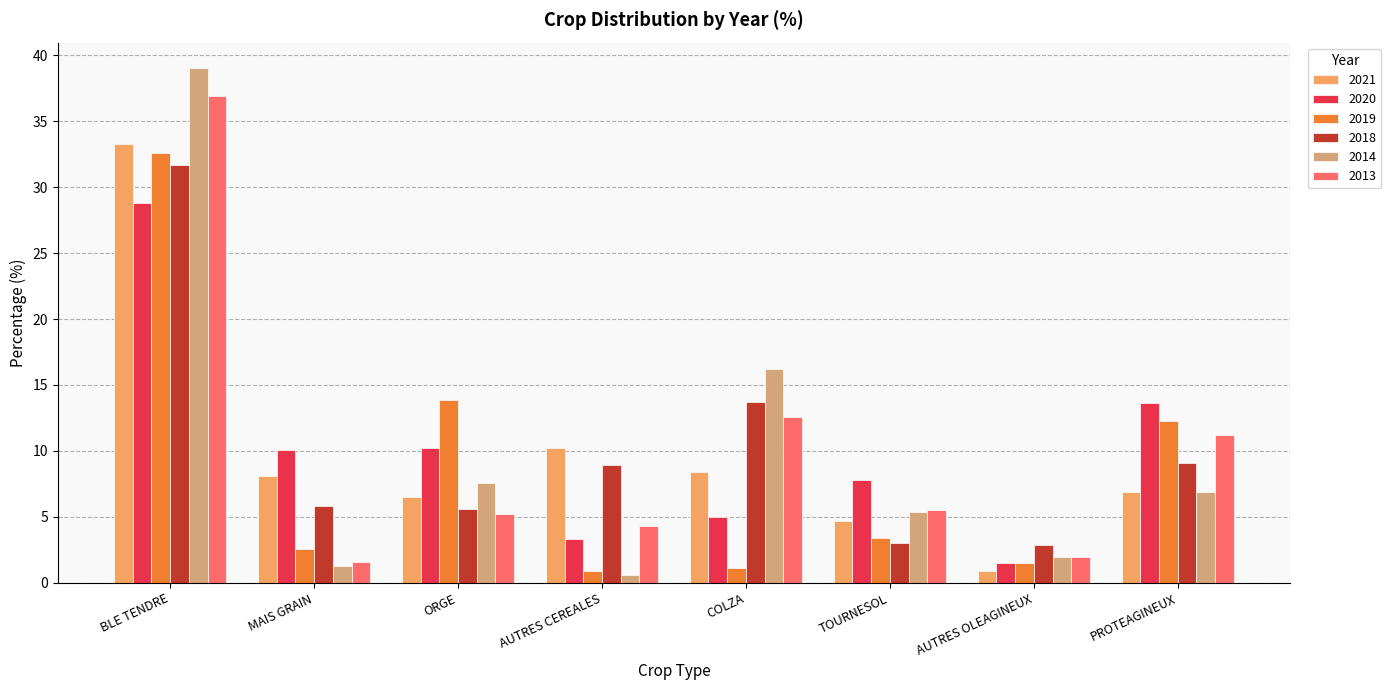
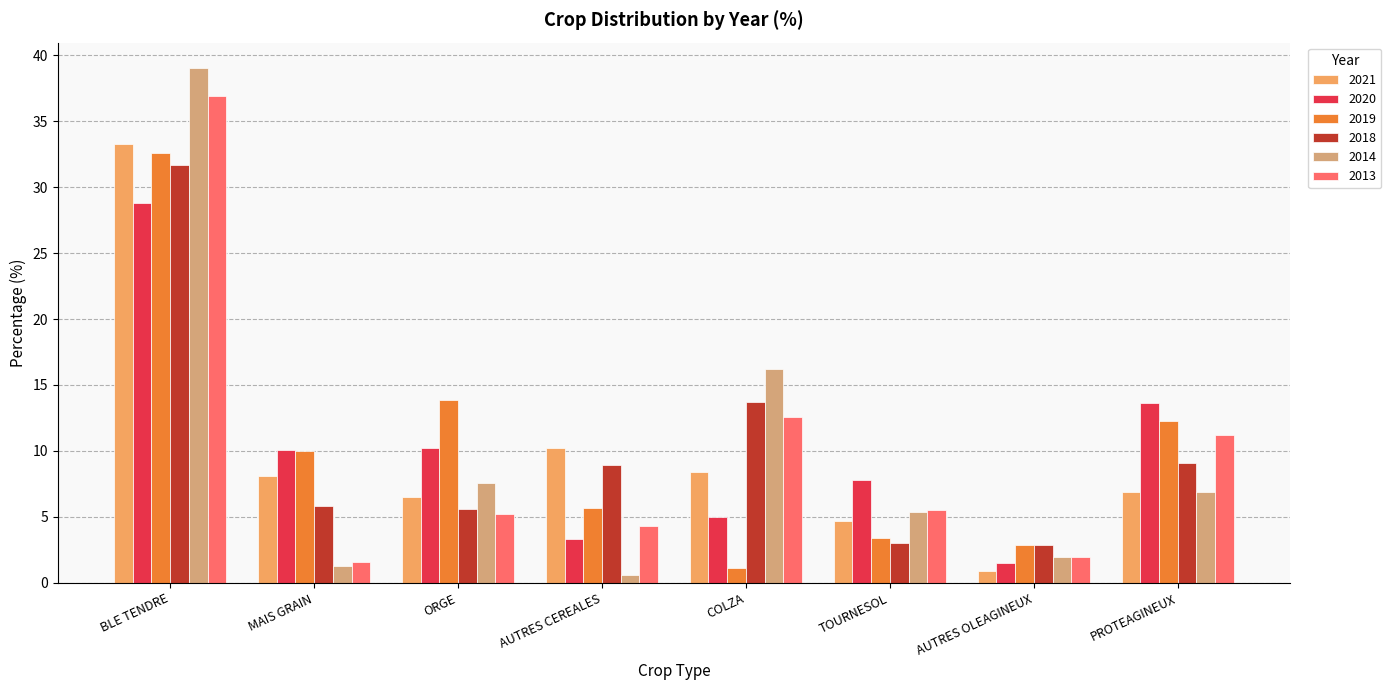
  {
    "2019": {
      "BLE TENDRE": 32.6,
-     "MAIS GRAIN": 2.6,
+     "MAIS GRAIN": 10.0,
      "ORGE": 13.9,
-     "AUTRES CEREALES": 0.9,
+     "AUTRES CEREALES": 5.7,
      "COLZA": 1.1,
      "TOURNESOL": 3.4,
-     "AUTRES OLEAGINEUX": 1.5,
+     "AUTRES OLEAGINEUX": 2.9,
      "PROTEAGINEUX": 12.3
    }
  }
